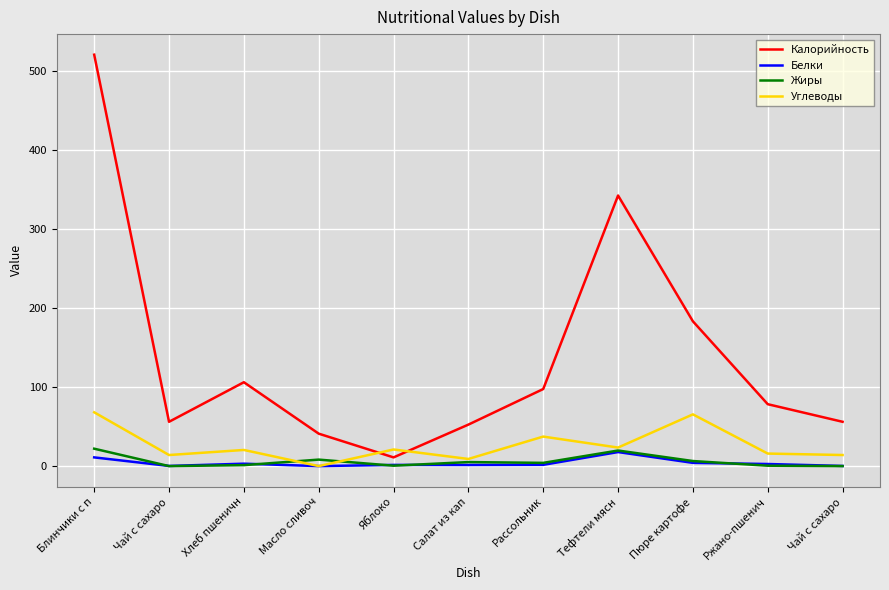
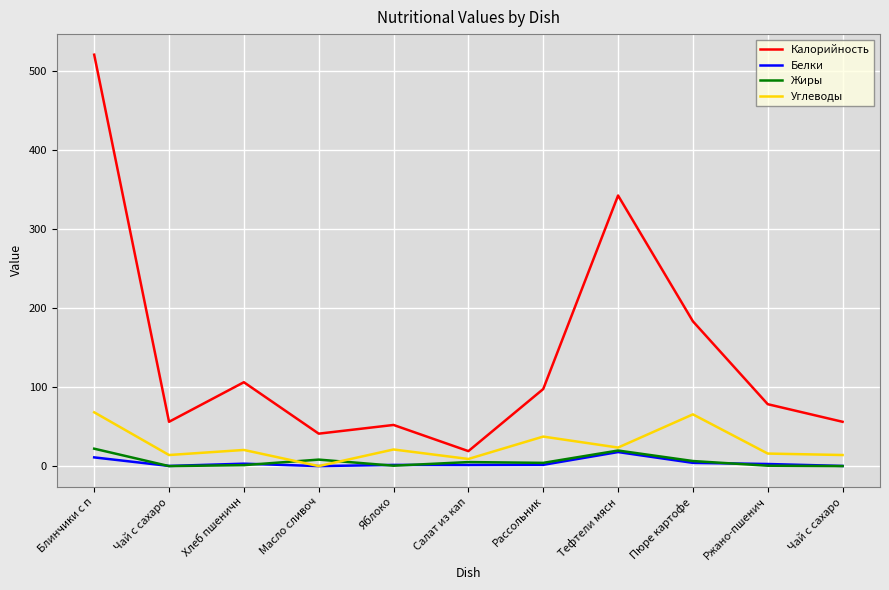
  {
    "Калорийность": {
      "Блинчики с п": 520,
      "Хлеб пшеничн": 110,
      "Масло сливоч": 40,
-     "Яблоко": 10,
-     "Салат из кап": 50,
+     "Яблоко": 50,
+     "Салат из кап": 20,
      "Рассольник": 100,
      "Тефтели мясн": 340,
      "Пюре картофе": 180,
      "Ржано-пшенич": 80
    },
    "Белки": {
      "Блинчики с п": 10,
      "Салат из кап": 0
    },
    "Жиры": {
      "Блинчики с п": 20,
      "Масло сливоч": 10,
      "Салат из кап": 10
    },
    "Углеводы": {
      "Блинчики с п": 70,
      "Хлеб пшеничн": 20,
      "Яблоко": 20,
      "Салат из кап": 10,
      "Рассольник": 40,
      "Тефтели мясн": 20,
      "Пюре картофе": 70,
      "Ржано-пшенич": 20
    }
  }
